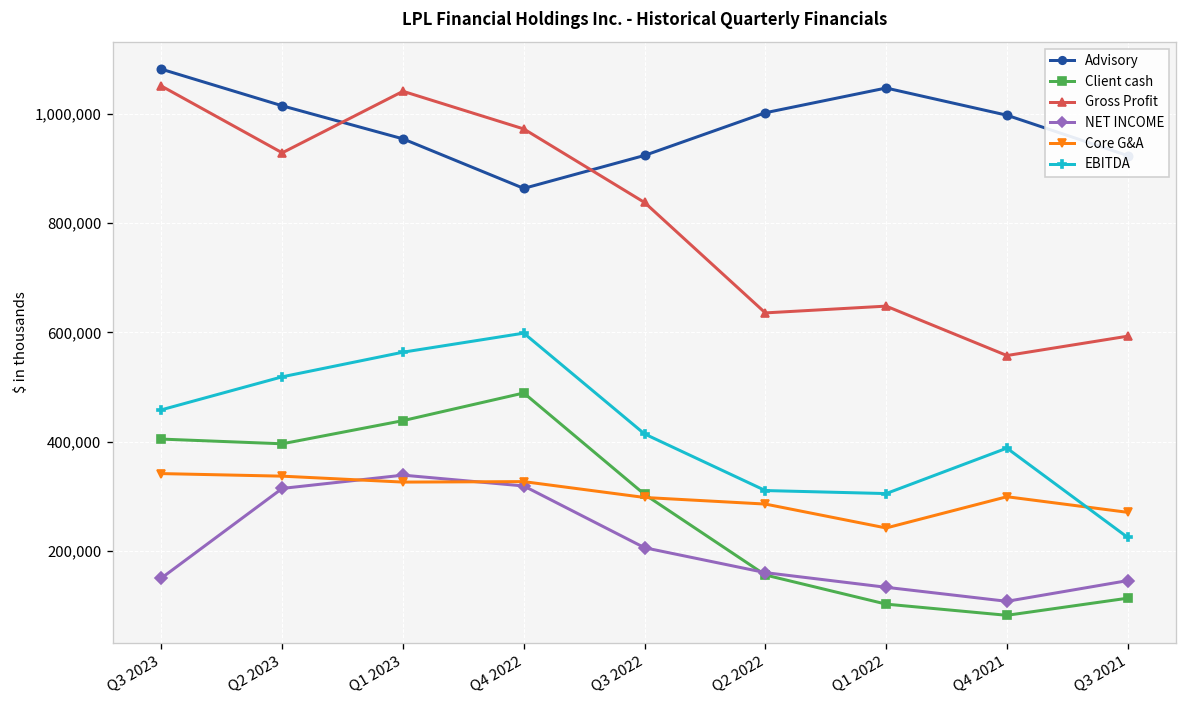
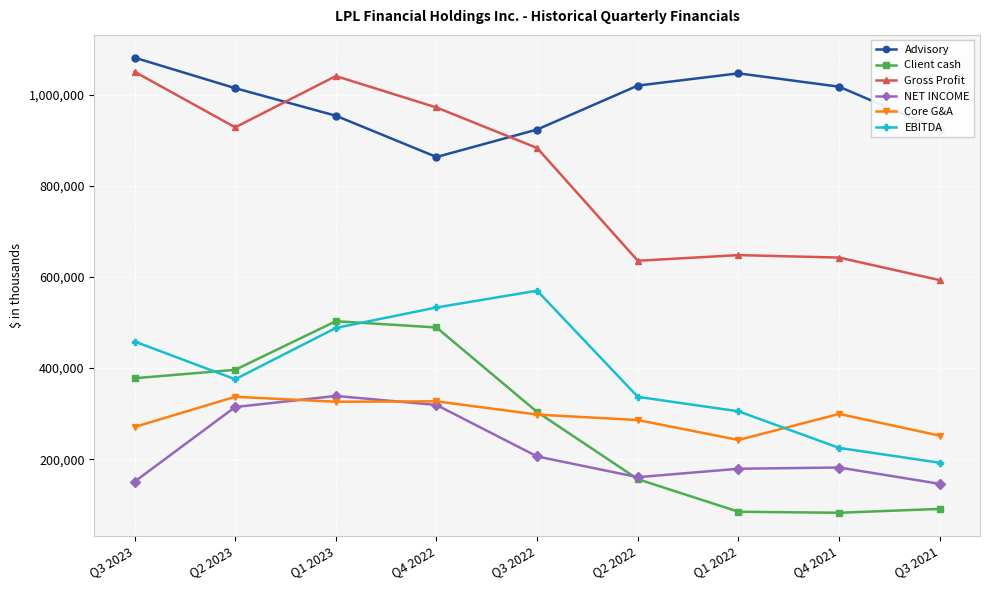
  {
    "Advisory": {
      "Q3 2023": "1,080,000",
      "Q2 2023": "1,010,000",
      "Q1 2023": "950,000",
      "Q4 2022": "860,000",
      "Q3 2022": "920,000",
-     "Q2 2022": "1,000,000",
+     "Q2 2022": "1,020,000",
      "Q1 2022": "1,050,000",
-     "Q4 2021": "1,000,000"
+     "Q4 2021": "1,020,000"
    },
    "Client cash": {
-     "Q3 2023": "400,000",
+     "Q3 2023": "380,000",
      "Q2 2023": "400,000",
-     "Q1 2023": "440,000",
+     "Q1 2023": "500,000",
      "Q4 2022": "490,000",
      "Q3 2022": "300,000",
-     "Q1 2022": "100,000",
+     "Q1 2022": "80,000",
      "Q4 2021": "80,000",
-     "Q3 2021": "110,000"
+     "Q3 2021": "90,000"
    },
    "Gross Profit": {
      "Q3 2023": "1,050,000",
      "Q2 2023": "930,000",
      "Q1 2023": "1,040,000",
      "Q4 2022": "970,000",
-     "Q3 2022": "840,000",
+     "Q3 2022": "880,000",
      "Q2 2022": "640,000",
      "Q1 2022": "650,000",
-     "Q4 2021": "560,000",
+     "Q4 2021": "640,000",
      "Q3 2021": "590,000"
    },
    "NET INCOME": {
      "Q3 2023": "150,000",
      "Q2 2023": "310,000",
      "Q1 2023": "340,000",
      "Q4 2022": "320,000",
      "Q3 2022": "210,000",
-     "Q1 2022": "130,000",
-     "Q4 2021": "110,000",
+     "Q1 2022": "180,000",
+     "Q4 2021": "180,000",
      "Q3 2021": "150,000"
    },
    "Core G&A": {
-     "Q3 2023": "340,000",
+     "Q3 2023": "270,000",
      "Q2 2023": "340,000",
      "Q1 2023": "330,000",
      "Q4 2022": "330,000",
      "Q3 2022": "300,000",
      "Q2 2022": "290,000",
      "Q1 2022": "240,000",
      "Q4 2021": "300,000",
-     "Q3 2021": "270,000"
+     "Q3 2021": "250,000"
    },
    "EBITDA": {
      "Q3 2023": "460,000",
-     "Q2 2023": "520,000",
-     "Q1 2023": "560,000",
-     "Q4 2022": "600,000",
-     "Q3 2022": "410,000",
-     "Q2 2022": "310,000",
+     "Q2 2023": "380,000",
+     "Q1 2023": "490,000",
+     "Q4 2022": "530,000",
+     "Q3 2022": "570,000",
+     "Q2 2022": "340,000",
      "Q1 2022": "310,000",
-     "Q4 2021": "390,000",
-     "Q3 2021": "220,000"
+     "Q4 2021": "220,000",
+     "Q3 2021": "190,000"
    }
  }
